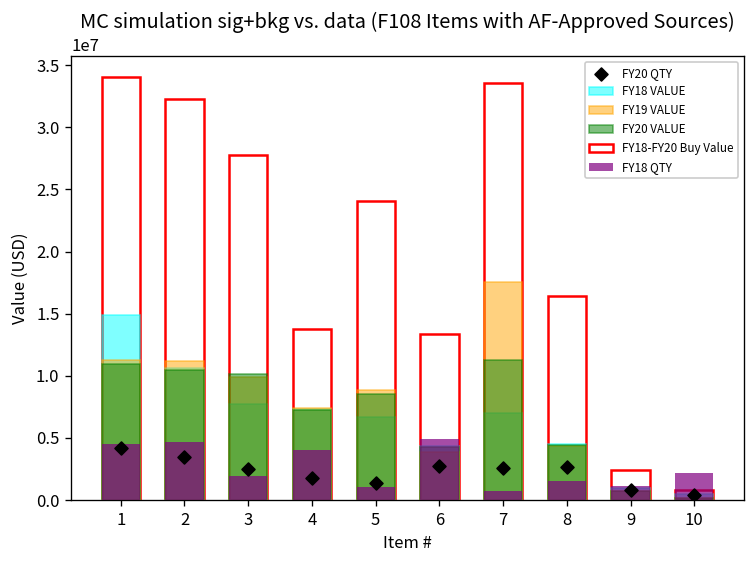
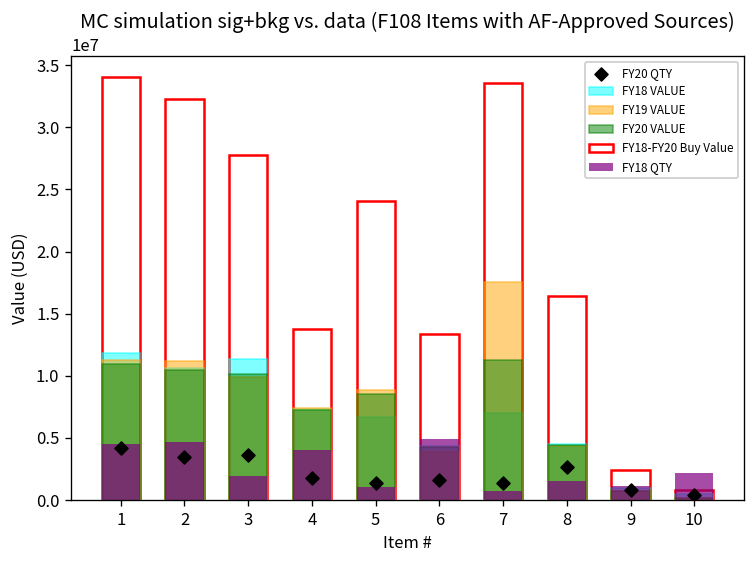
  {
    "FY18 VALUE": {
-     "1": 14900000,
-     "3": 7700000
+     "1": 11800000,
+     "3": 11300000
    },
    "FY20 QTY": {
-     "3": 2500000,
-     "6": 2800000,
-     "7": 2600000
+     "3": 3700000,
+     "6": 1600000,
+     "7": 1400000
    },
    "FY18-FY20 Buy Value": {
      "1": 34000000,
      "2": 32200000,
      "3": 27800000,
      "4": 13700000,
      "5": 24100000,
      "6": 13300000,
      "7": 33500000,
      "8": 16400000,
      "9": 2400000
    },
    "FY18 QTY": {
      "10": 2200000
    }
  }
